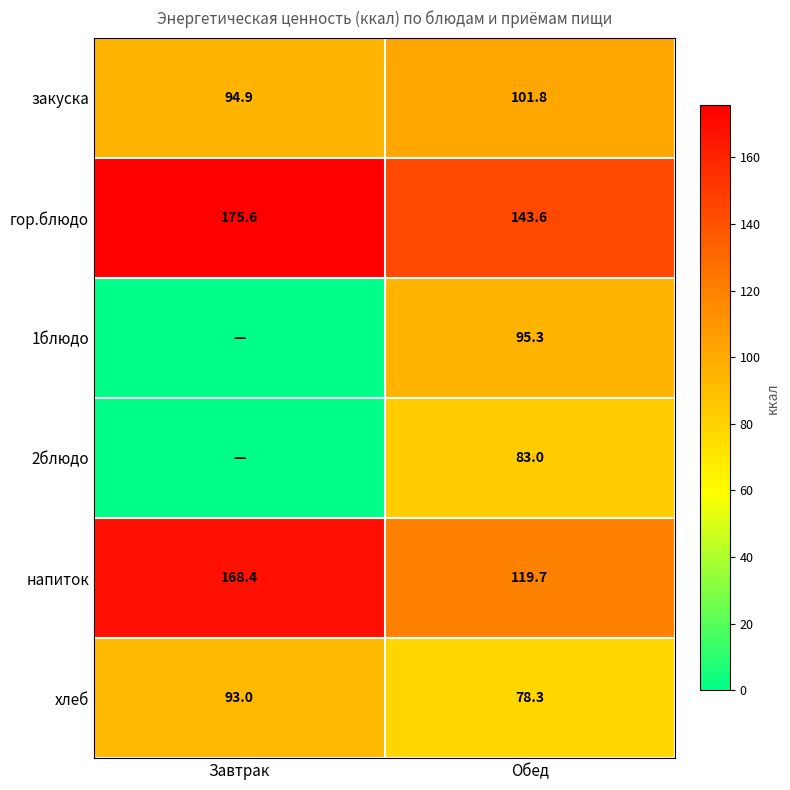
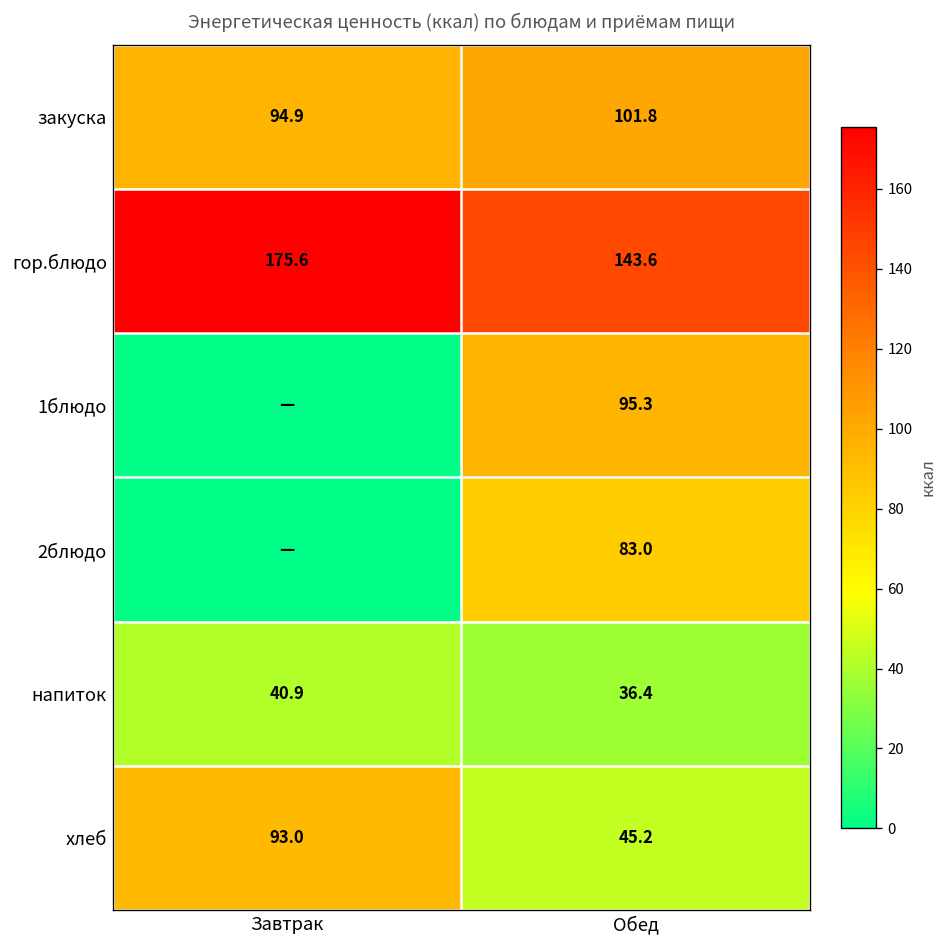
  {
    "закуска": {
      "Завтрак": 94.9,
      "Обед": 101.8
    },
    "гор.блюдо": {
      "Завтрак": 175.6,
      "Обед": 143.6
    },
    "1блюдо": {
      "Обед": 95.3
    },
    "2блюдо": {
      "Обед": 83.0
    },
    "напиток": {
-     "Завтрак": 168.4,
-     "Обед": 119.7
+     "Завтрак": 40.9,
+     "Обед": 36.4
    },
    "хлеб": {
      "Завтрак": 93.0,
-     "Обед": 78.3
+     "Обед": 45.2
    }
  }
